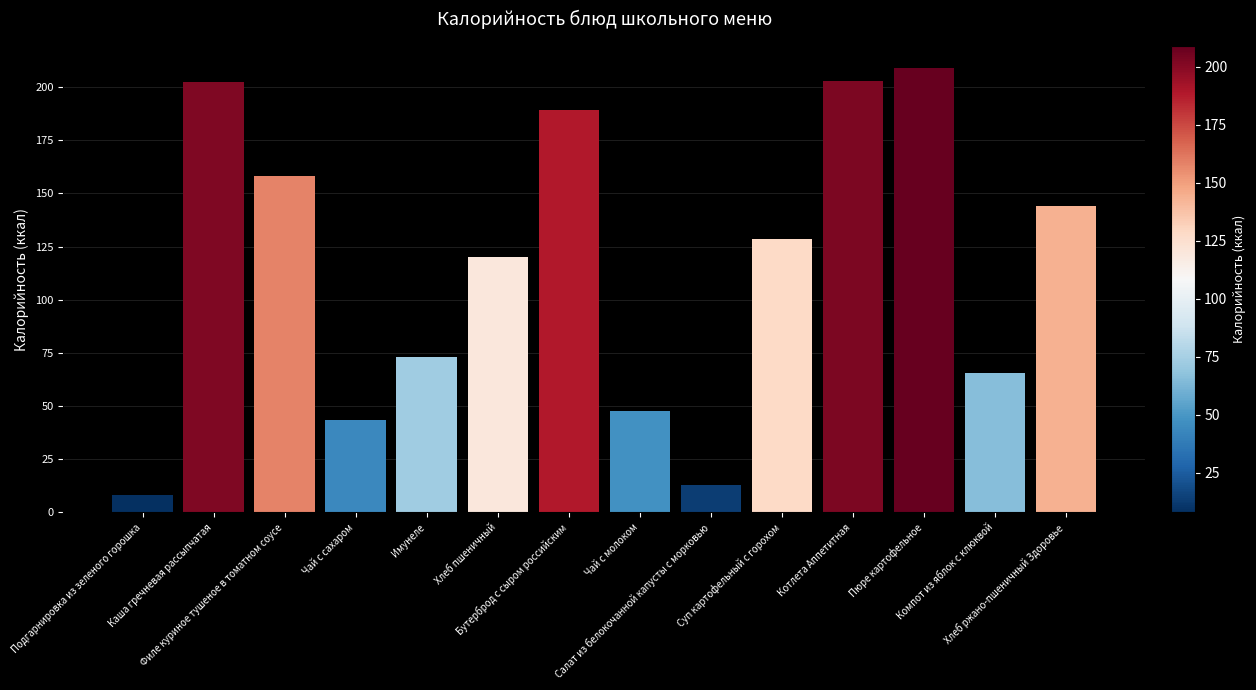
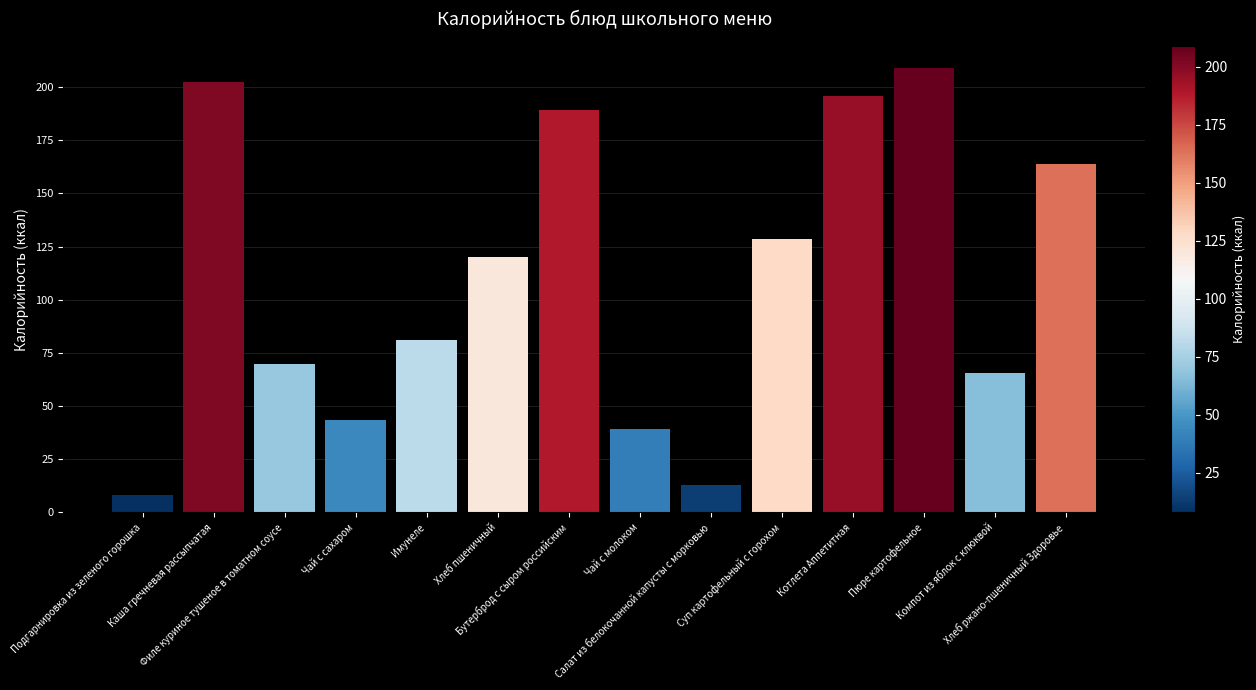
  {
    "Подгарнировка из зеленого горошка": 8,
    "Каша гречневая рассыпчатая": 202,
-   "Филе куриное тушеное в томатном соусе": 158,
+   "Филе куриное тушеное в томатном соусе": 70,
    "Чай с сахаром": 43,
-   "Имунеле": 73,
+   "Имунеле": 81,
    "Хлеб пшеничный": 120,
    "Бутерброд с сыром российским": 189,
-   "Чай с молоком": 48,
+   "Чай с молоком": 39,
    "Салат из белокочанной капусты с морковью": 13,
    "Суп картофельный с горохом": 128,
-   "Котлета Аппетитная": 203,
+   "Котлета Аппетитная": 196,
    "Пюре картофельное": 209,
    "Компот из яблок с клюквой": 66,
-   "Хлеб ржано-пшеничный Здоровье": 144
+   "Хлеб ржано-пшеничный Здоровье": 164
  }
